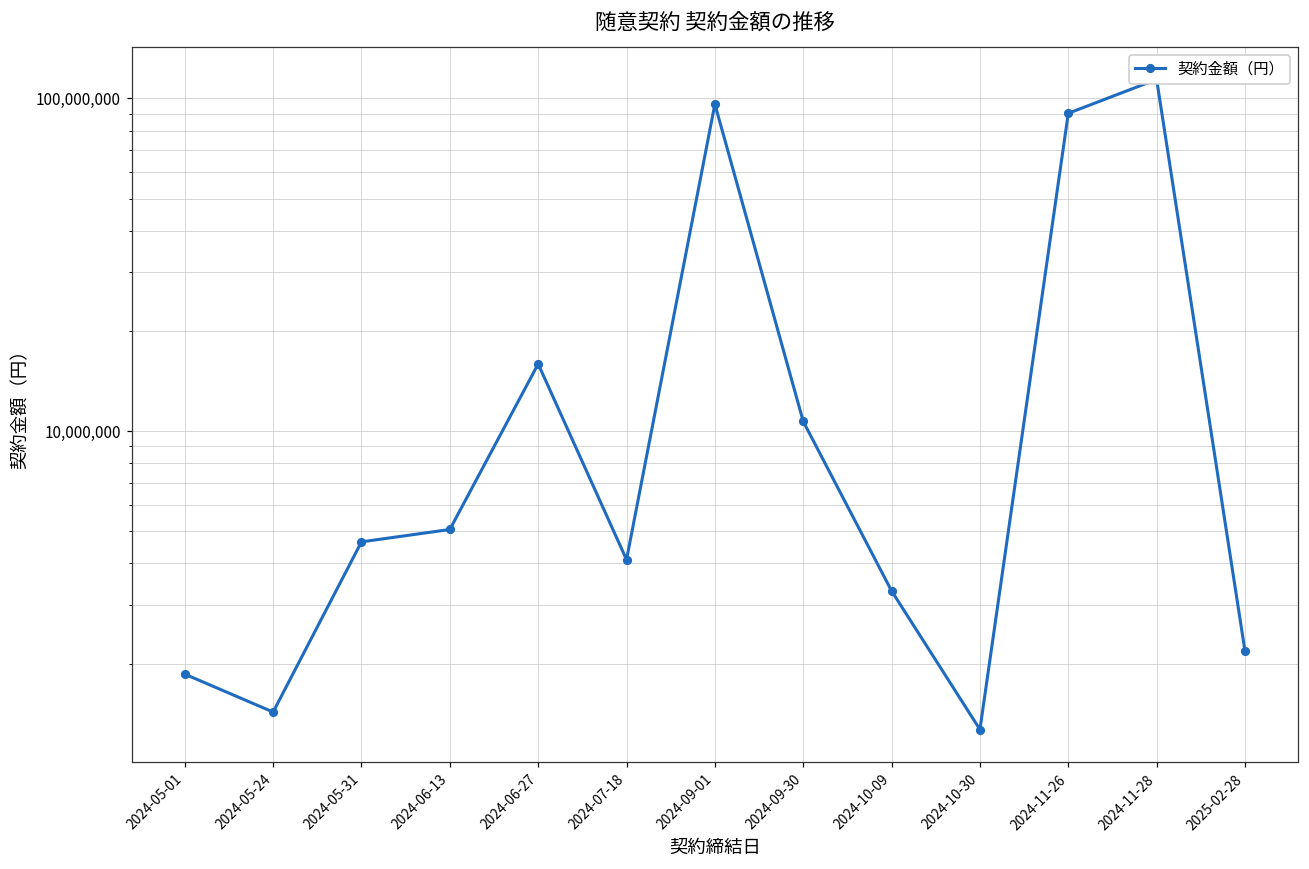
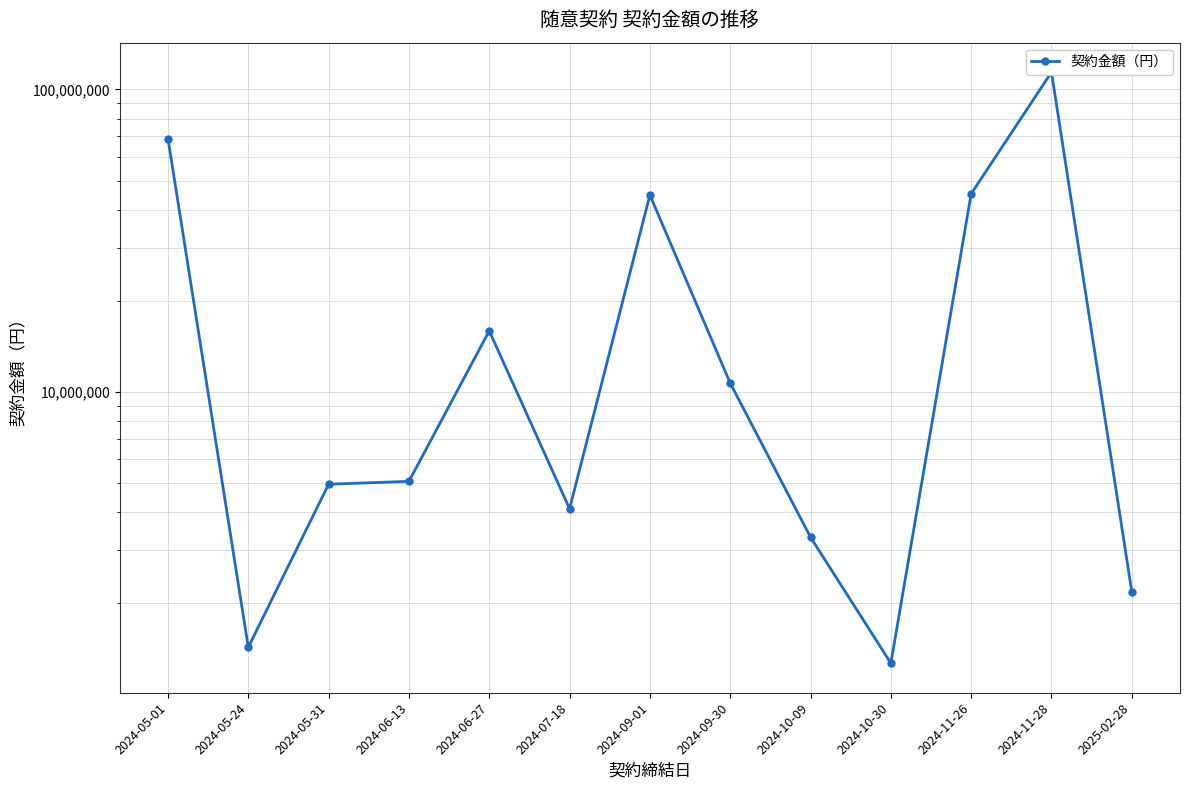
  {
-   "2024-05-01": "1,900,000",
+   "2024-05-01": "69,000,000",
    "2024-05-24": "1,400,000",
-   "2024-05-31": "4,600,000",
+   "2024-05-31": "5,000,000",
    "2024-06-13": "5,100,000",
    "2024-06-27": "16,000,000",
    "2024-07-18": "4,100,000",
-   "2024-09-01": "96,000,000",
+   "2024-09-01": "45,000,000",
    "2024-09-30": "10,700,000",
    "2024-10-09": "3,300,000",
    "2024-10-30": "1,270,000",
-   "2024-11-26": "90,000,000",
+   "2024-11-26": "45,000,000",
    "2025-02-28": "2,200,000"
  }
